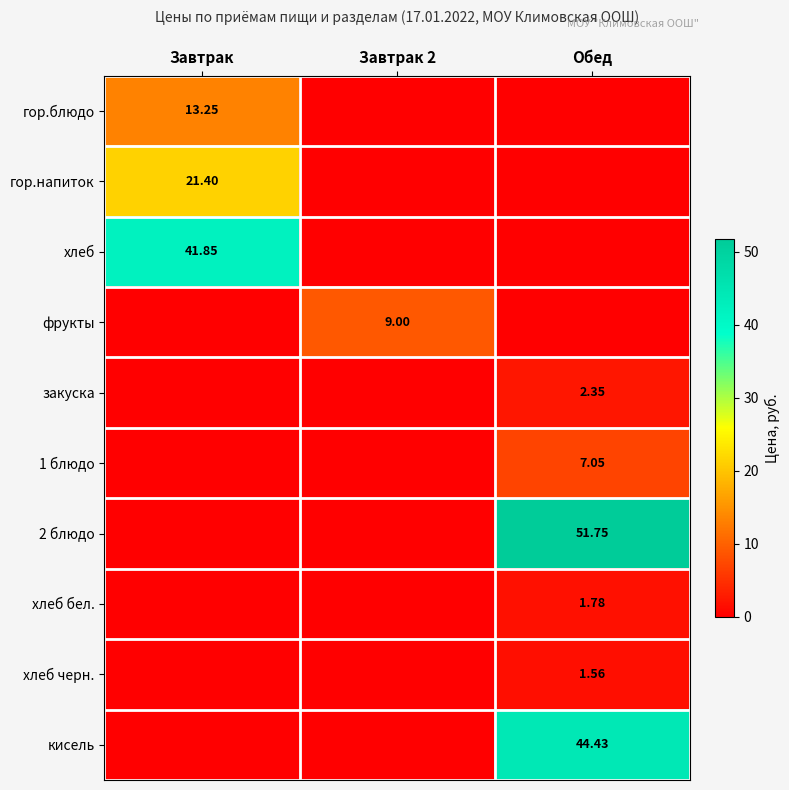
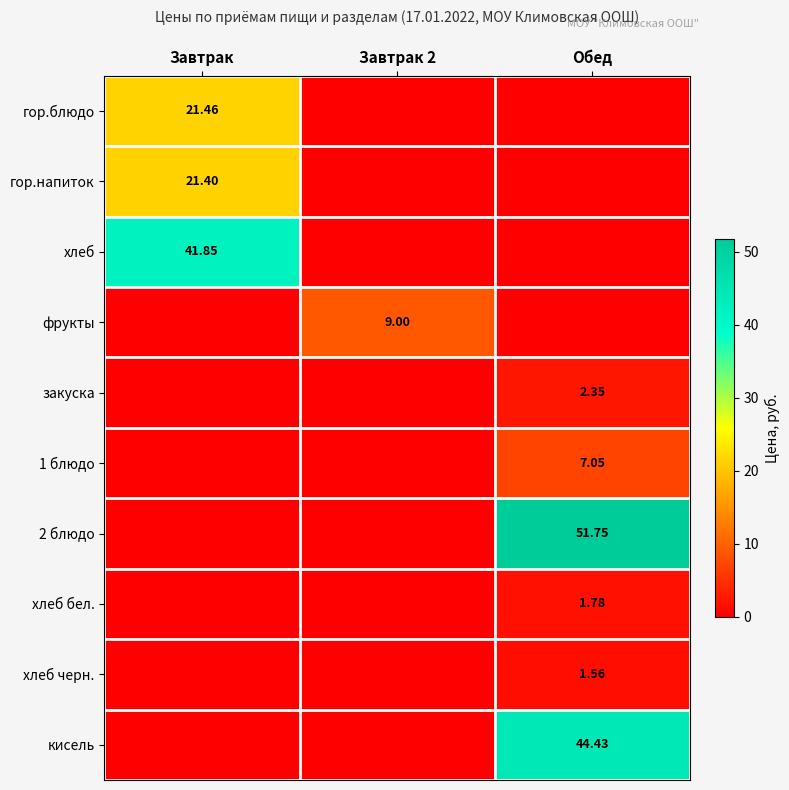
  {
    "гор.блюдо": {
-     "Завтрак": 13.25
+     "Завтрак": 21.46
    },
    "гор.напиток": {
      "Завтрак": 21.40
    },
    "хлеб": {
      "Завтрак": 41.85
    },
    "фрукты": {
      "Завтрак 2": 9.00
    },
    "закуска": {
      "Обед": 2.35
    },
    "1 блюдо": {
      "Обед": 7.05
    },
    "2 блюдо": {
      "Обед": 51.75
    },
    "хлеб бел.": {
      "Обед": 1.78
    },
    "хлеб черн.": {
      "Обед": 1.56
    },
    "кисель": {
      "Обед": 44.43
    }
  }
